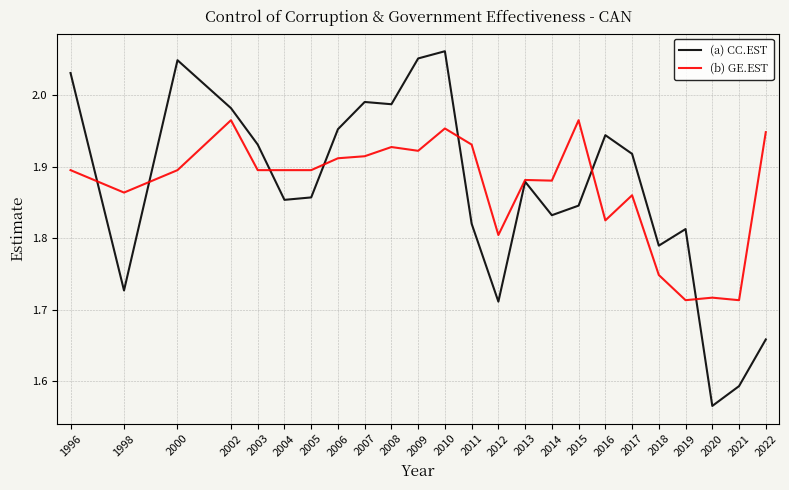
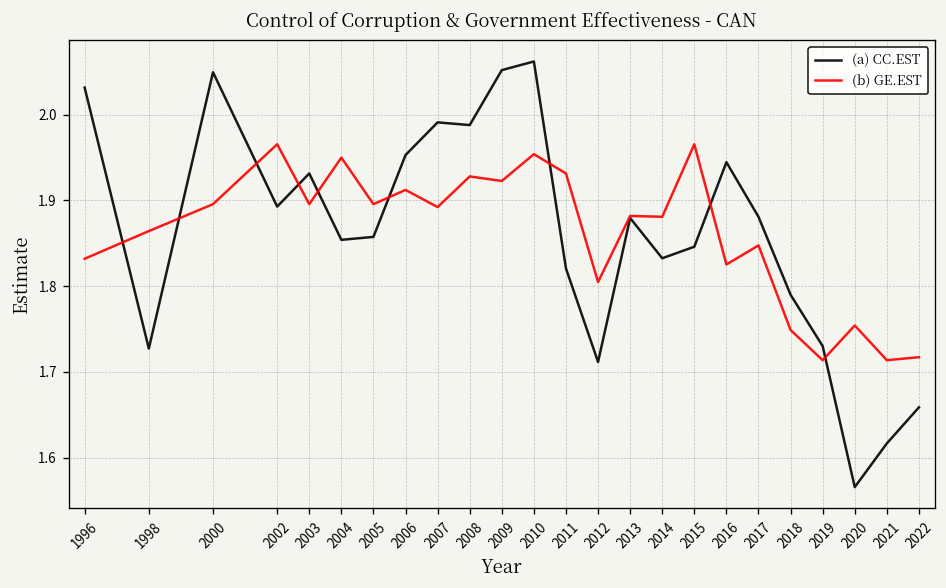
  {
    "(a) CC.EST": {
      "1996": 2.03,
      "1998": 1.73,
      "2000": 2.05,
-     "2002": 1.98,
+     "2002": 1.89,
      "2003": 1.93,
      "2004": 1.85,
      "2005": 1.86,
      "2006": 1.95,
      "2007": 1.99,
      "2008": 1.99,
      "2009": 2.05,
      "2010": 2.06,
      "2011": 1.82,
      "2012": 1.71,
      "2014": 1.83,
      "2015": 1.85,
      "2016": 1.94,
-     "2017": 1.92,
+     "2017": 1.88,
      "2018": 1.79,
-     "2019": 1.81,
+     "2019": 1.73,
      "2020": 1.57,
-     "2021": 1.59,
+     "2021": 1.62,
      "2022": 1.66
    },
    "(b) GE.EST": {
-     "1996": 1.90,
+     "1996": 1.83,
      "1998": 1.86,
      "2000": 1.90,
      "2002": 1.97,
      "2003": 1.90,
-     "2004": 1.90,
+     "2004": 1.95,
      "2005": 1.90,
      "2006": 1.91,
-     "2007": 1.91,
+     "2007": 1.89,
      "2008": 1.93,
      "2009": 1.92,
      "2010": 1.95,
      "2011": 1.93,
      "2012": 1.80,
      "2014": 1.88,
      "2015": 1.97,
      "2016": 1.83,
-     "2017": 1.86,
+     "2017": 1.85,
      "2018": 1.75,
      "2019": 1.71,
-     "2020": 1.72,
+     "2020": 1.75,
      "2021": 1.71,
-     "2022": 1.95
+     "2022": 1.72
    }
  }
